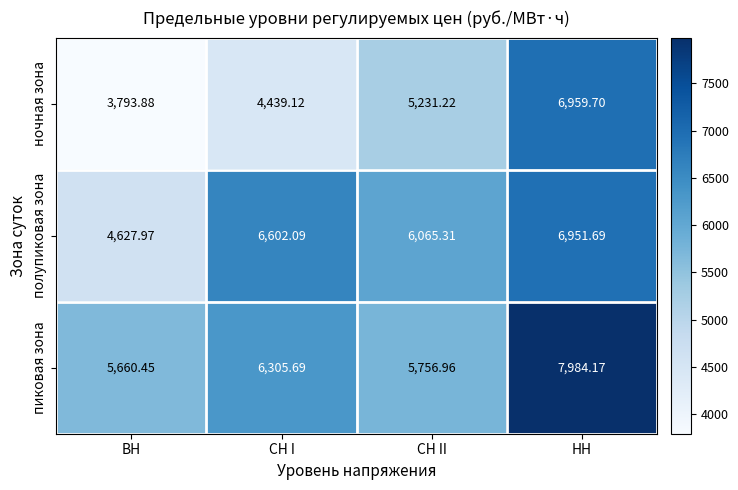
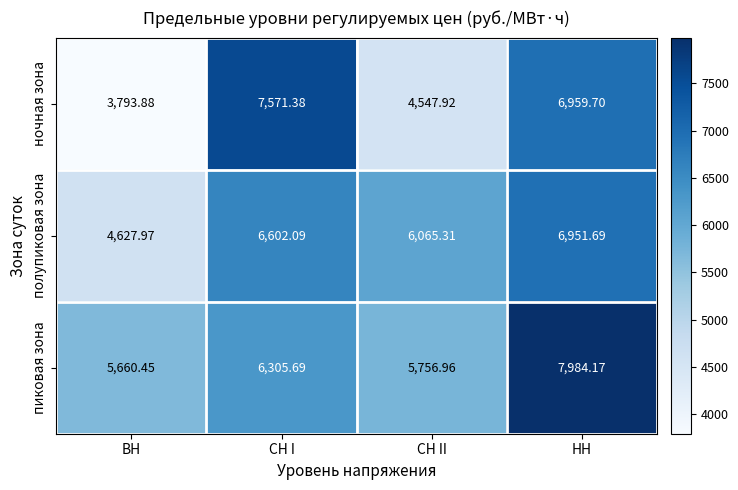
  {
    "ночная зона": {
      "ВН": "3,793.88",
-     "СН I": "4,439.12",
-     "СН II": "5,231.22",
+     "СН I": "7,571.38",
+     "СН II": "4,547.92",
      "НН": "6,959.70"
    },
    "полупиковая зона": {
      "ВН": "4,627.97",
      "СН I": "6,602.09",
      "СН II": "6,065.31",
      "НН": "6,951.69"
    },
    "пиковая зона": {
      "ВН": "5,660.45",
      "СН I": "6,305.69",
      "СН II": "5,756.96",
      "НН": "7,984.17"
    }
  }
